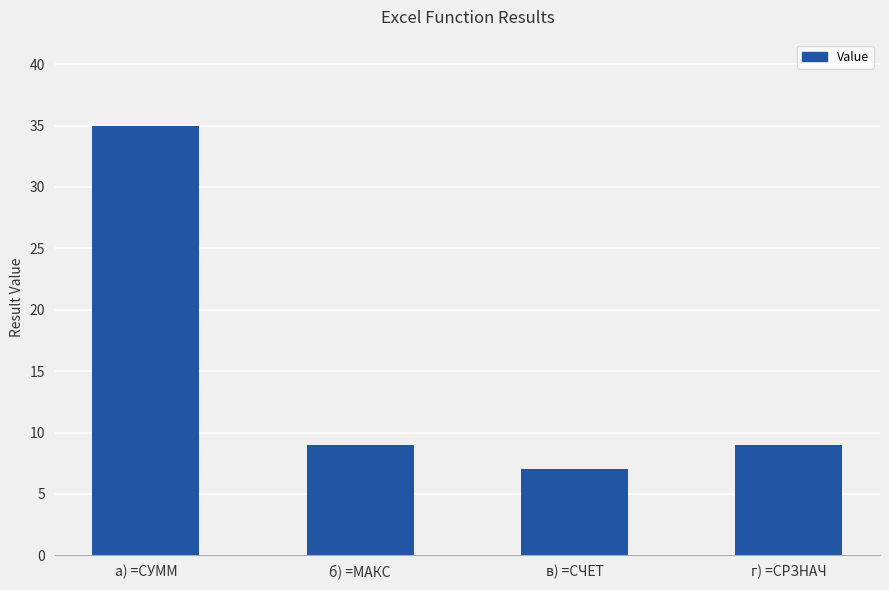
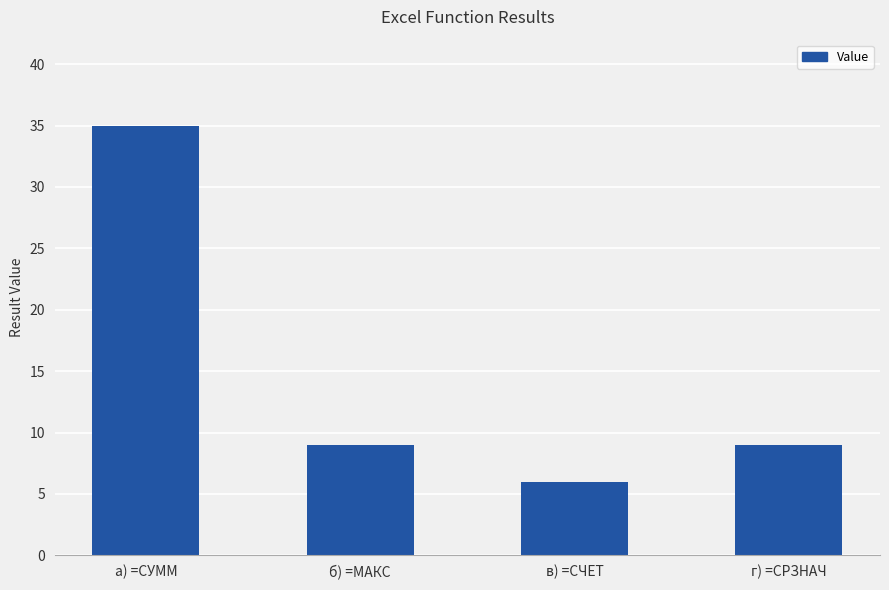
  {
    "а) =СУММ": 35,
    "б) =МАКС": 9,
-   "в) =СЧЕТ": 7,
+   "в) =СЧЕТ": 6,
    "г) =СРЗНАЧ": 9
  }
